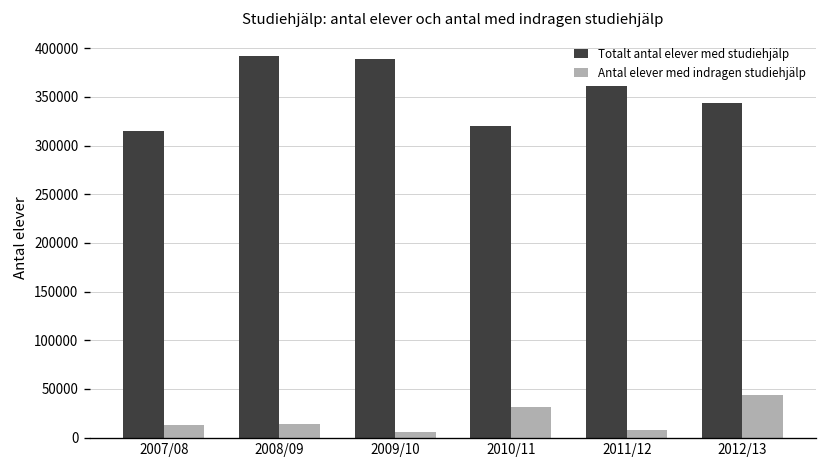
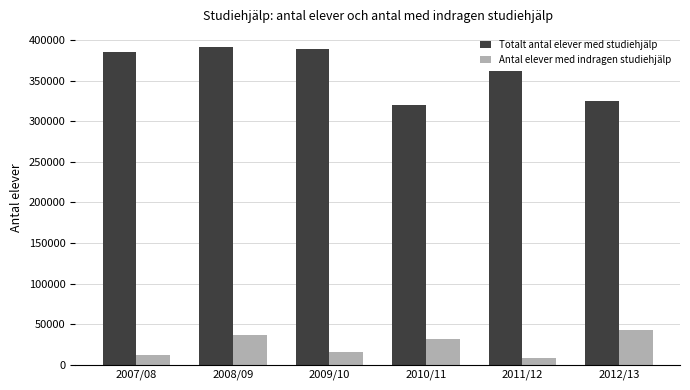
  {
    "Totalt antal elever med studiehjälp": {
-     "2007/08": 310000,
+     "2007/08": 390000,
      "2008/09": 390000,
      "2009/10": 390000,
      "2010/11": 320000,
      "2011/12": 360000,
-     "2012/13": 340000
+     "2012/13": 320000
    },
    "Antal elever med indragen studiehjälp": {
      "2007/08": 10000,
-     "2008/09": 10000,
-     "2009/10": 10000,
+     "2008/09": 40000,
+     "2009/10": 20000,
      "2010/11": 30000,
      "2011/12": 10000,
      "2012/13": 40000
    }
  }
